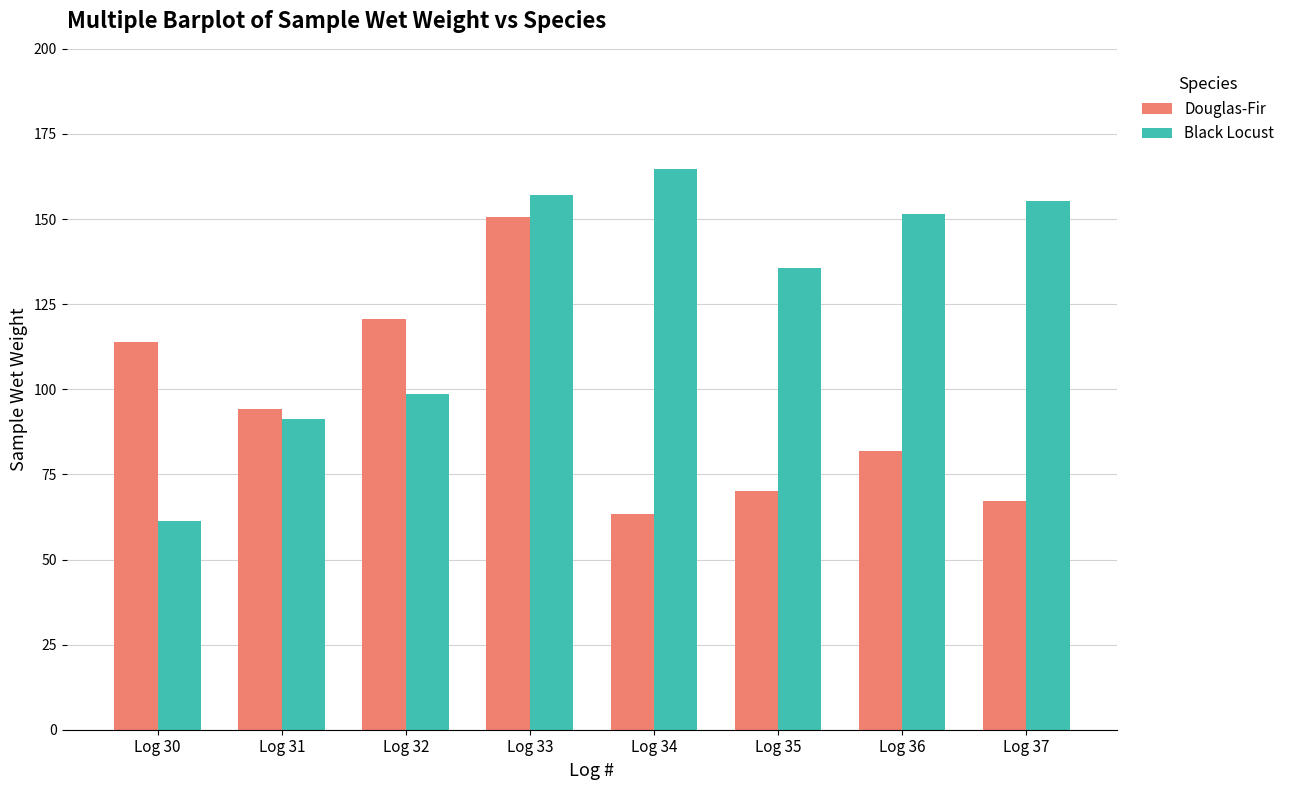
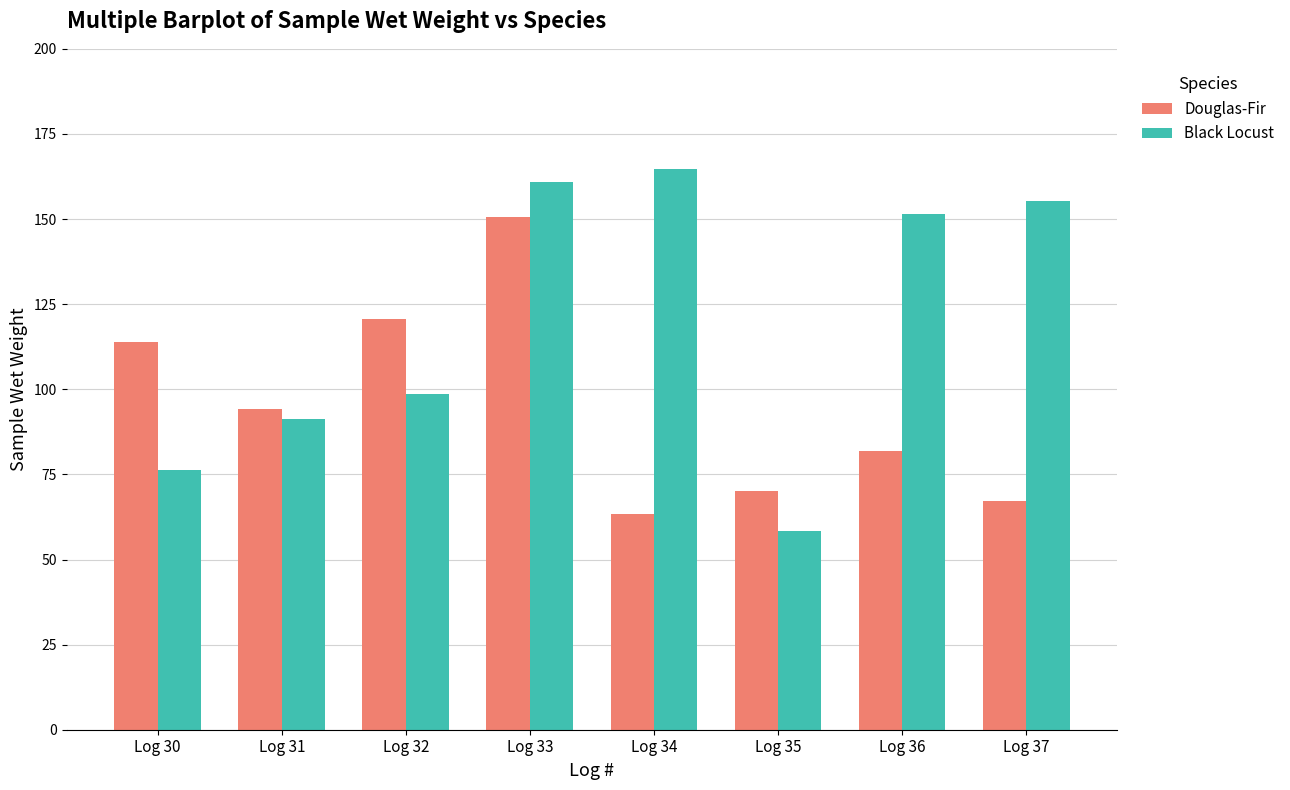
  {
    "Douglas-Fir": {
      "Log 30": 114,
      "Log 31": 94,
      "Log 32": 121,
      "Log 33": 151,
      "Log 34": 64,
      "Log 35": 70,
      "Log 36": 82,
      "Log 37": 67
    },
    "Black Locust": {
-     "Log 30": 61,
+     "Log 30": 76,
      "Log 31": 91,
      "Log 32": 99,
-     "Log 33": 157,
+     "Log 33": 161,
      "Log 34": 165,
-     "Log 35": 136,
+     "Log 35": 58,
      "Log 36": 152,
      "Log 37": 155
    }
  }
